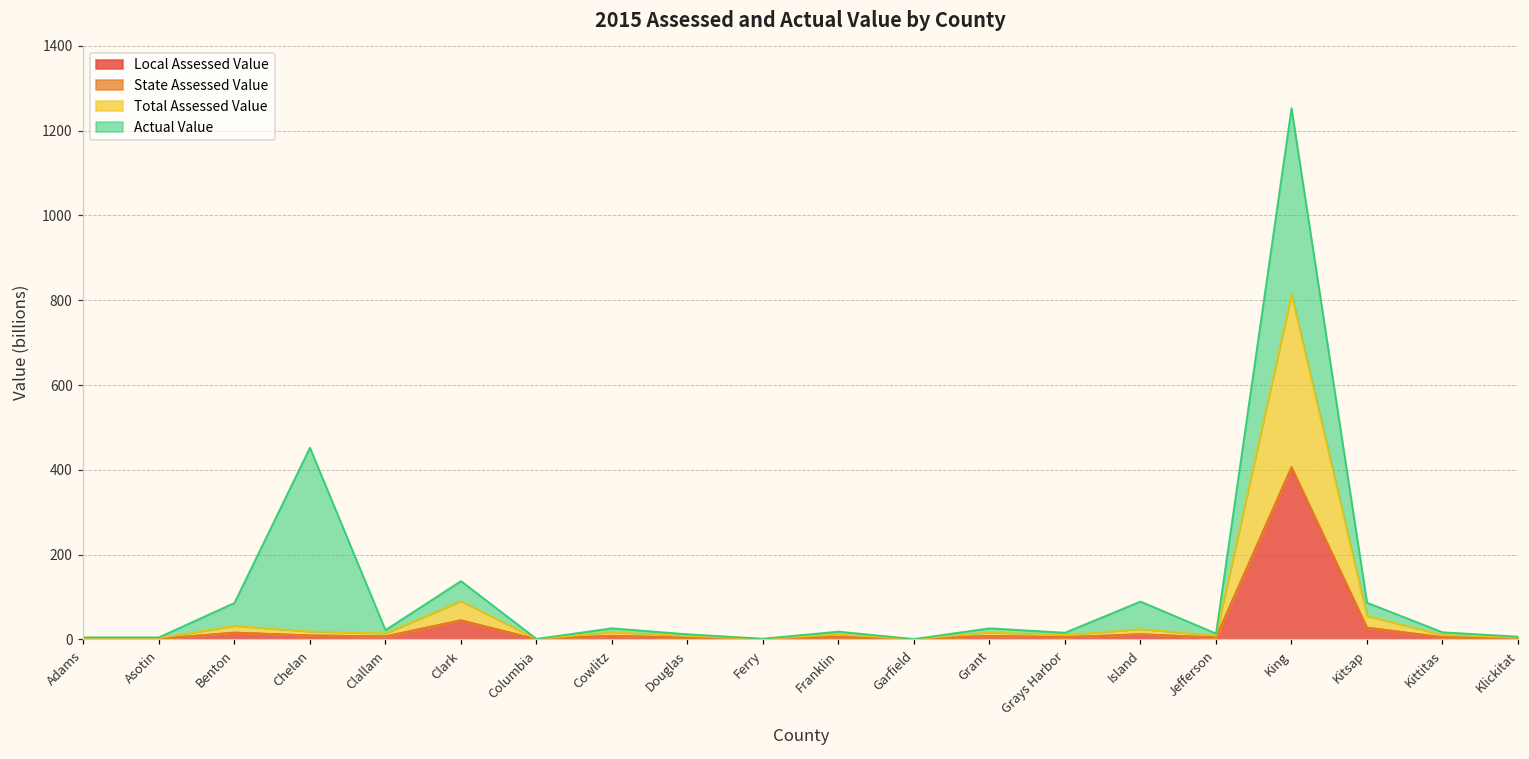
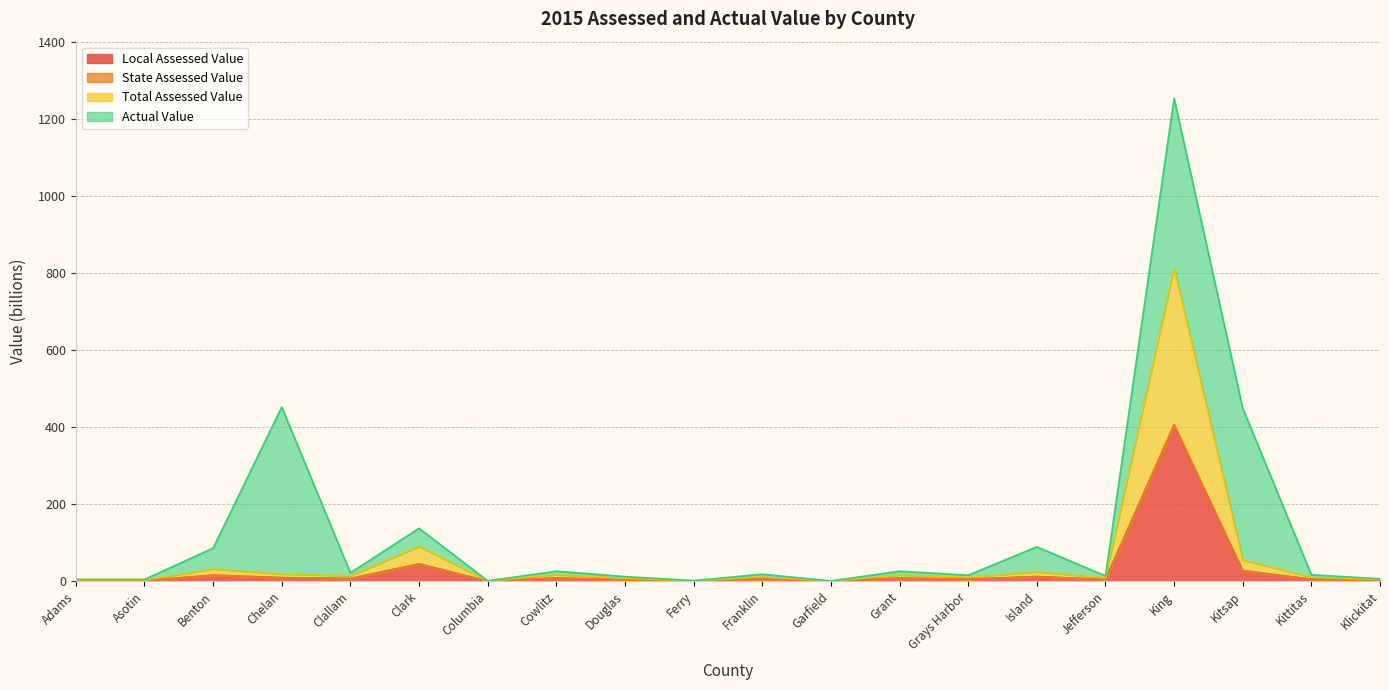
  {
    "Total Assessed Value": {
      "Benton": 20,
      "Chelan": 10,
      "Clallam": 10,
      "Clark": 50,
      "Cowlitz": 10,
      "Grant": 10,
      "Island": 10,
      "King": 410,
      "Kitsap": 30
    },
    "Actual Value": {
      "Benton": 50,
      "Chelan": 430,
      "Clallam": 10,
      "Clark": 50,
      "Cowlitz": 10,
      "Franklin": 10,
      "Grant": 10,
      "Island": 60,
      "King": 440,
-     "Kitsap": 30
+     "Kitsap": 390
    }
  }
